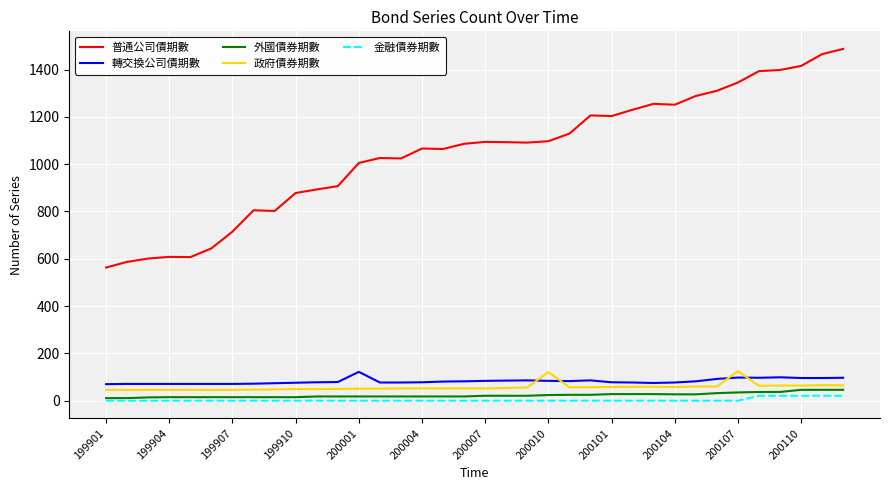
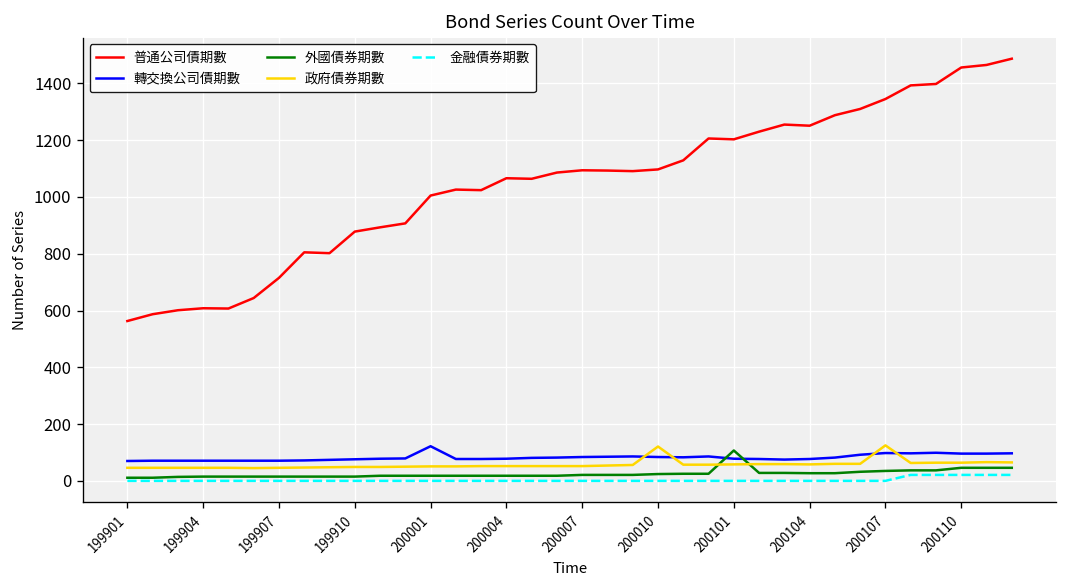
  {
    "普通公司債期數": {
      "199901": 560,
      "199904": 610,
      "199907": 720,
      "199910": 880,
      "200001": 1010,
      "200004": 1070,
      "200007": 1090,
      "200010": 1100,
      "200101": 1200,
      "200104": 1250,
      "200107": 1350,
-     "200110": 1420
+     "200110": 1460
    },
    "轉交換公司債期數": {
      "199901": 70,
      "199904": 70,
      "199907": 70,
      "199910": 80,
      "200001": 120,
      "200004": 80,
      "200007": 80,
      "200010": 80,
      "200101": 80,
      "200104": 80,
      "200107": 100,
      "200110": 100
    },
    "外國債券期數": {
      "199901": 10,
      "199904": 20,
      "199907": 20,
      "199910": 20,
      "200001": 20,
      "200004": 20,
      "200007": 20,
      "200010": 20,
-     "200101": 30,
+     "200101": 110,
      "200104": 30,
      "200107": 40,
      "200110": 50
    },
    "政府債券期數": {
      "199901": 50,
      "199904": 50,
      "199907": 50,
      "199910": 50,
      "200001": 50,
      "200004": 50,
      "200007": 50,
      "200010": 120,
      "200101": 60,
      "200104": 60,
      "200107": 130,
      "200110": 60
    },
    "金融債券期數": {
      "199901": 0,
      "199904": 0,
      "199907": 0,
      "199910": 0,
      "200001": 0,
      "200004": 0,
      "200007": 0,
      "200010": 0,
      "200101": 0,
      "200104": 0,
      "200107": 0,
      "200110": 20
    }
  }
